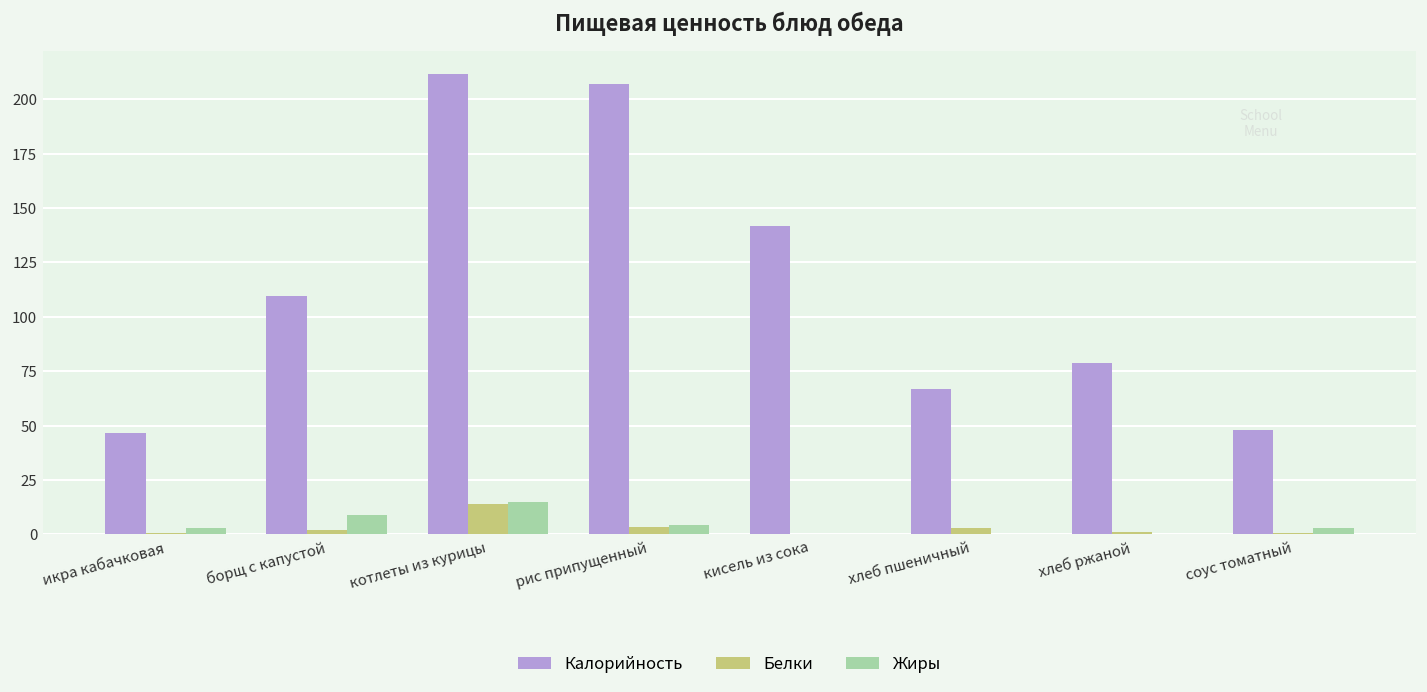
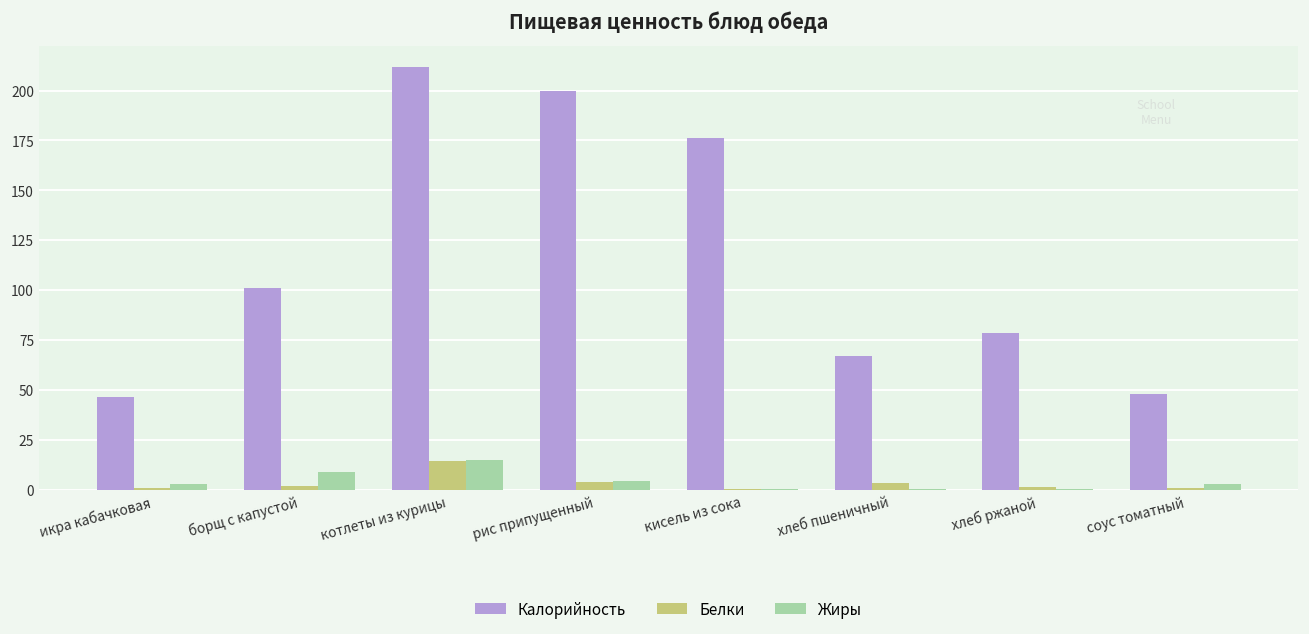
  {
    "Калорийность": {
      "икра кабачковая": 47,
-     "борщ с капустой": 110,
+     "борщ с капустой": 101,
      "котлеты из курицы": 212,
-     "рис припущенный": 207,
-     "кисель из сока": 142,
+     "рис припущенный": 200,
+     "кисель из сока": 176,
      "хлеб пшеничный": 67,
      "хлеб ржаной": 79,
      "соус томатный": 48
    }
  }
